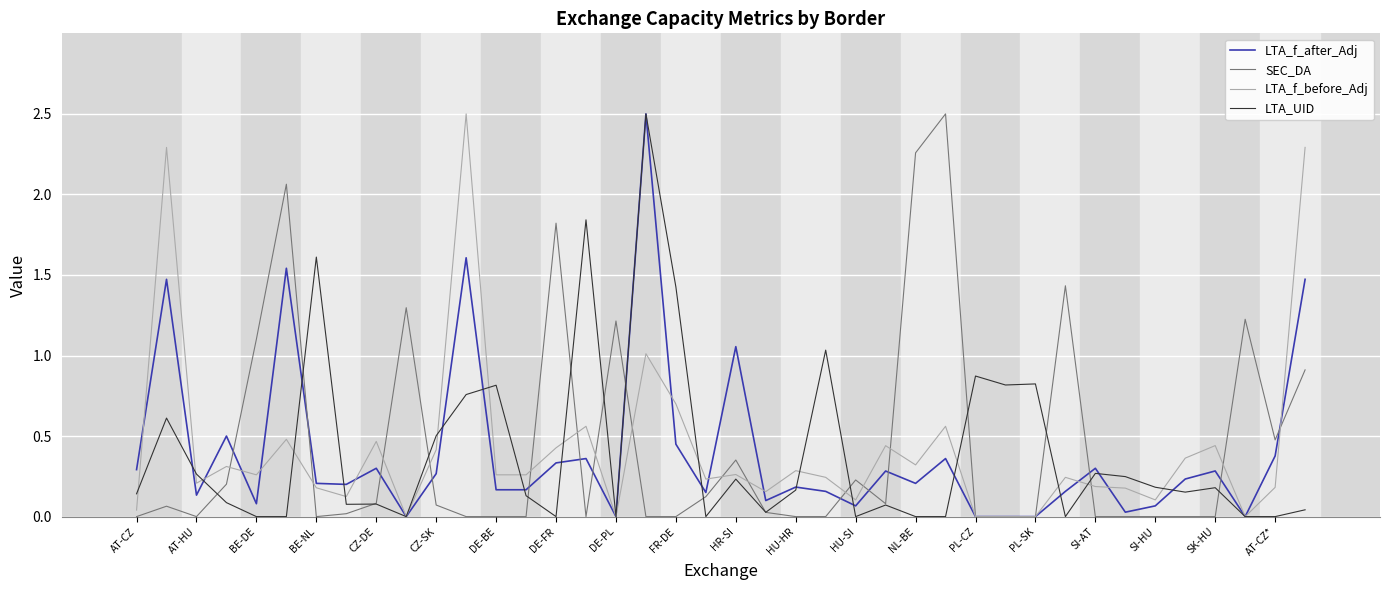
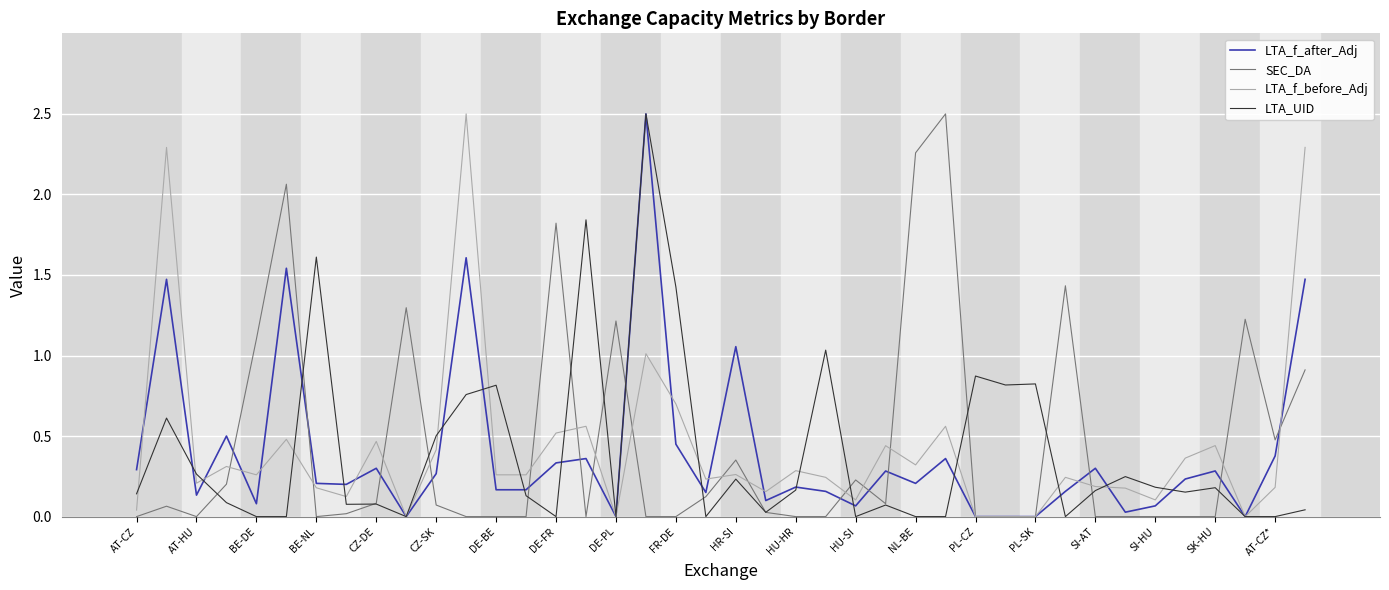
  {
    "LTA_f_after_Adj": {
      "AT-CZ": 0.29,
      "AT-HU": 0.13,
      "BE-DE": 0.08,
      "BE-NL": 0.21,
      "CZ-DE": 0.30,
      "CZ-SK": 0.27,
      "DE-BE": 0.17,
      "DE-FR": 0.33,
      "FR-DE": 0.45,
      "HR-SI": 1.06,
      "HU-HR": 0.18,
      "HU-SI": 0.07,
      "NL-BE": 0.21,
      "SI-AT": 0.30,
      "SI-HU": 0.07,
      "SK-HU": 0.28,
      "AT-CZ*": 0.38
    },
    "SEC_DA": {
      "AT-CZ": 0.00,
      "AT-HU": 0.00,
      "BE-DE": 1.10,
      "BE-NL": 0.00,
      "CZ-SK": 0.07,
      "DE-BE": 0.00,
      "DE-FR": 1.82,
      "DE-PL": 1.21,
      "FR-DE": 0.00,
      "HR-SI": 0.35,
      "HU-HR": 0.00,
      "HU-SI": 0.23,
      "NL-BE": 2.26,
      "SI-AT": 0.00,
      "SI-HU": 0.00,
      "SK-HU": 0.00,
      "AT-CZ*": 0.48
    },
    "LTA_f_before_Adj": {
      "AT-CZ": 0.04,
      "AT-HU": 0.21,
      "BE-DE": 0.26,
      "BE-NL": 0.18,
      "CZ-DE": 0.47,
      "CZ-SK": 0.41,
      "DE-BE": 0.26,
-     "DE-FR": 0.43,
+     "DE-FR": 0.52,
      "FR-DE": 0.70,
      "HR-SI": 0.26,
      "HU-HR": 0.29,
      "HU-SI": 0.10,
      "NL-BE": 0.32,
      "SI-AT": 0.19,
      "SI-HU": 0.10,
      "SK-HU": 0.44,
      "AT-CZ*": 0.18
    },
    "LTA_UID": {
      "AT-CZ": 0.14,
      "AT-HU": 0.26,
      "BE-DE": 0.00,
      "BE-NL": 1.61,
      "CZ-SK": 0.50,
      "DE-BE": 0.82,
      "DE-FR": 0.00,
      "FR-DE": 1.43,
      "HR-SI": 0.23,
      "HU-HR": 0.16,
      "HU-SI": 0.00,
      "NL-BE": 0.00,
      "PL-CZ": 0.87,
      "PL-SK": 0.82,
-     "SI-AT": 0.27,
+     "SI-AT": 0.16,
      "SI-HU": 0.18,
      "SK-HU": 0.18,
      "AT-CZ*": 0.00
    }
  }
